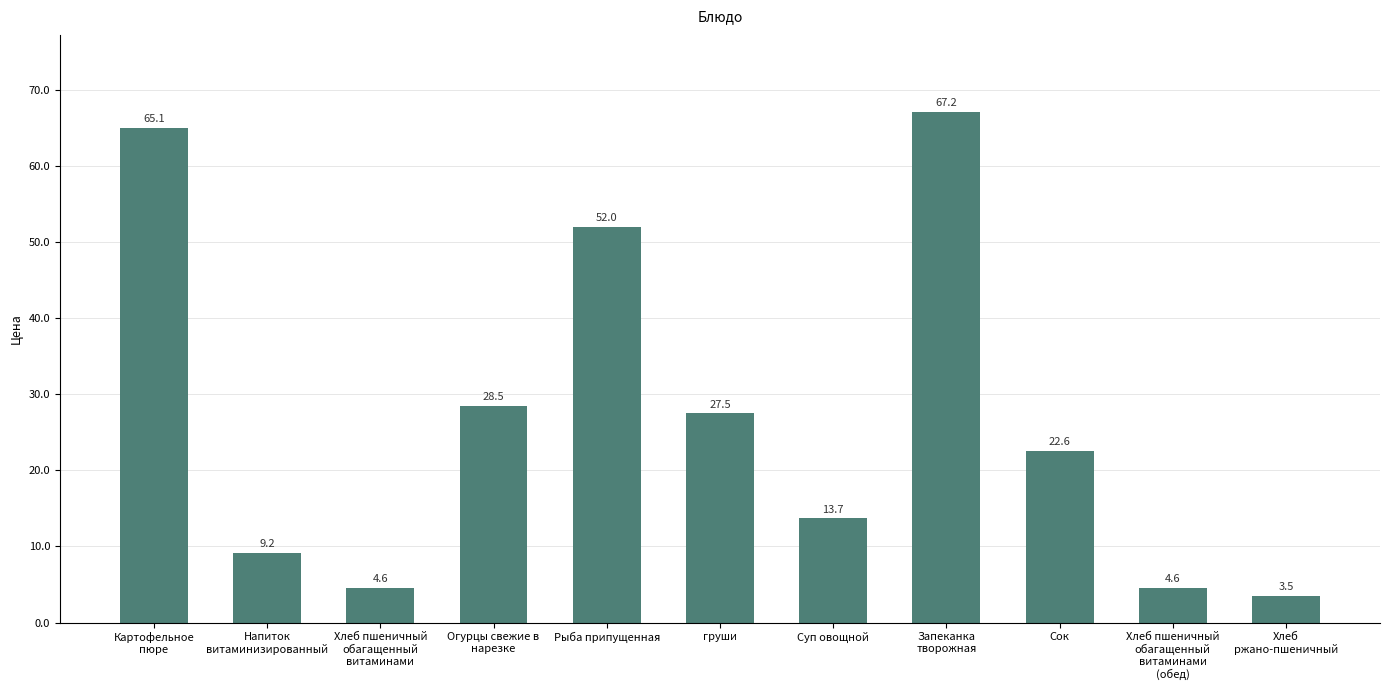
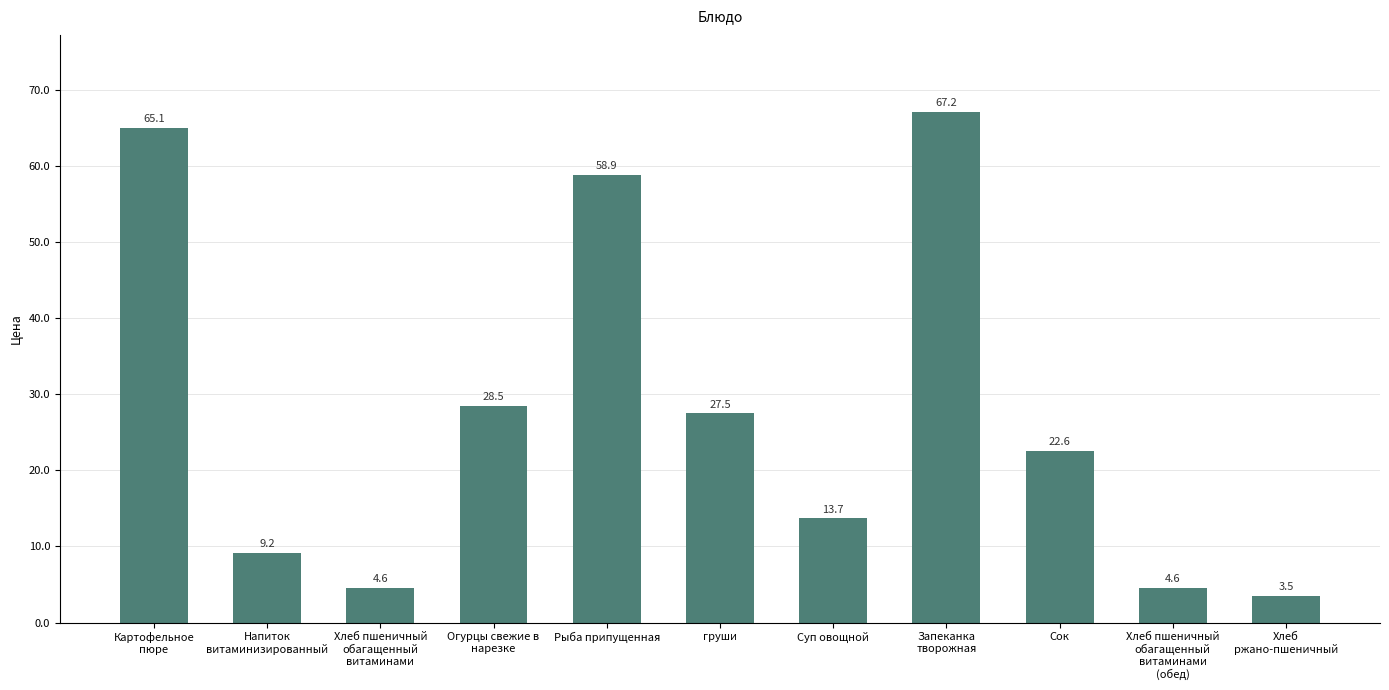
  {
    "Картофельное пюре": 65.1,
    "Напиток витаминизированный": 9.2,
    "Хлеб пшеничный обагащенный витаминами": 4.6,
    "Огурцы свежие в нарезке": 28.5,
-   "Рыба припущенная": 52.0,
+   "Рыба припущенная": 58.9,
    "груши": 27.5,
    "Суп овощной": 13.7,
    "Запеканка творожная": 67.2,
    "Сок": 22.6,
    "Хлеб пшеничный обагащенный витаминами (обед)": 4.6,
    "Хлеб ржано-пшеничный": 3.5
  }
